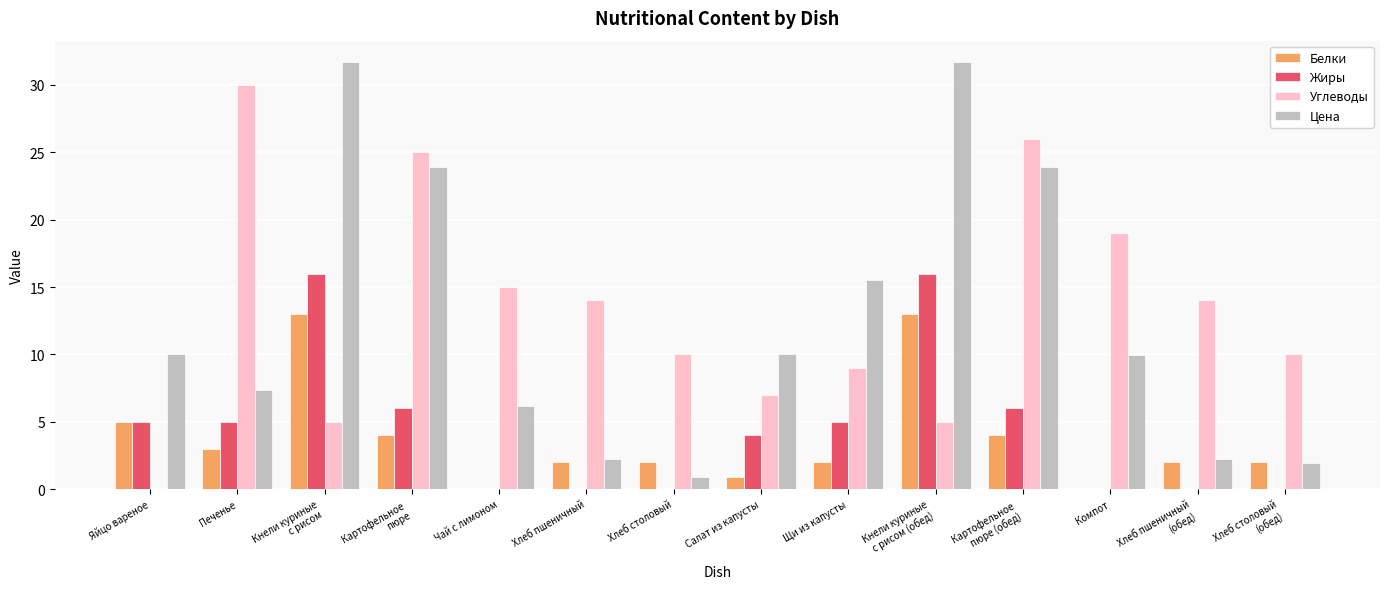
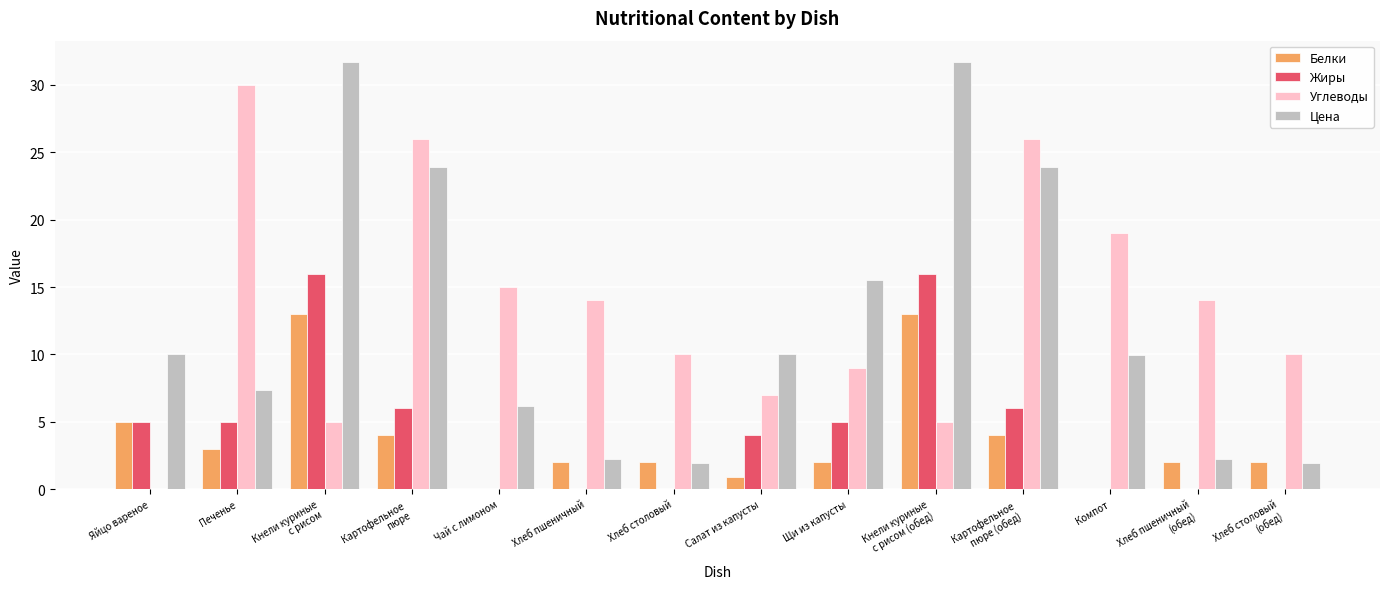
  {
    "Белки": {
      "Яйцо вареное": 5.0,
      "Печенье": 3.0,
      "Кнели куриные с рисом": 13.0,
      "Картофельное пюре": 4.0,
      "Чай с лимоном": 0.0,
      "Хлеб пшеничный": 2.0,
      "Хлеб столовый": 2.0,
      "Салат из капусты": 0.9,
      "Щи из капусты": 2.0,
      "Кнели куриные с рисом (обед)": 13.0,
      "Картофельное пюре (обед)": 4.0,
      "Компот": 0.0,
      "Хлеб пшеничный (обед)": 2.0,
      "Хлеб столовый (обед)": 2.0
    },
    "Жиры": {
      "Яйцо вареное": 5.0,
      "Печенье": 5.0,
      "Кнели куриные с рисом": 16.0,
      "Картофельное пюре": 6.0,
      "Чай с лимоном": 0.0,
      "Хлеб пшеничный": 0.0,
      "Хлеб столовый": 0.0,
      "Салат из капусты": 4.0,
      "Щи из капусты": 5.0,
      "Кнели куриные с рисом (обед)": 16.0,
      "Картофельное пюре (обед)": 6.0,
      "Компот": 0.0,
      "Хлеб пшеничный (обед)": 0.0,
      "Хлеб столовый (обед)": 0.0
    },
    "Углеводы": {
      "Яйцо вареное": 0,
      "Печенье": 30,
      "Кнели куриные с рисом": 5,
-     "Картофельное пюре": 25,
+     "Картофельное пюре": 26,
      "Чай с лимоном": 15,
      "Хлеб пшеничный": 14,
      "Хлеб столовый": 10,
      "Салат из капусты": 7,
      "Щи из капусты": 9,
      "Кнели куриные с рисом (обед)": 5,
      "Картофельное пюре (обед)": 26,
      "Компот": 19,
      "Хлеб пшеничный (обед)": 14,
      "Хлеб столовый (обед)": 10
    },
    "Цена": {
      "Яйцо вареное": 10.0,
      "Печенье": 7.3,
      "Кнели куриные с рисом": 31.7,
      "Картофельное пюре": 23.9,
      "Чай с лимоном": 6.2,
      "Хлеб пшеничный": 2.2,
-     "Хлеб столовый": 0.9,
+     "Хлеб столовый": 1.9,
      "Салат из капусты": 10.0,
      "Щи из капусты": 15.5,
      "Кнели куриные с рисом (обед)": 31.7,
      "Картофельное пюре (обед)": 23.9,
      "Компот": 9.9,
      "Хлеб пшеничный (обед)": 2.2,
      "Хлеб столовый (обед)": 1.9
    }
  }
